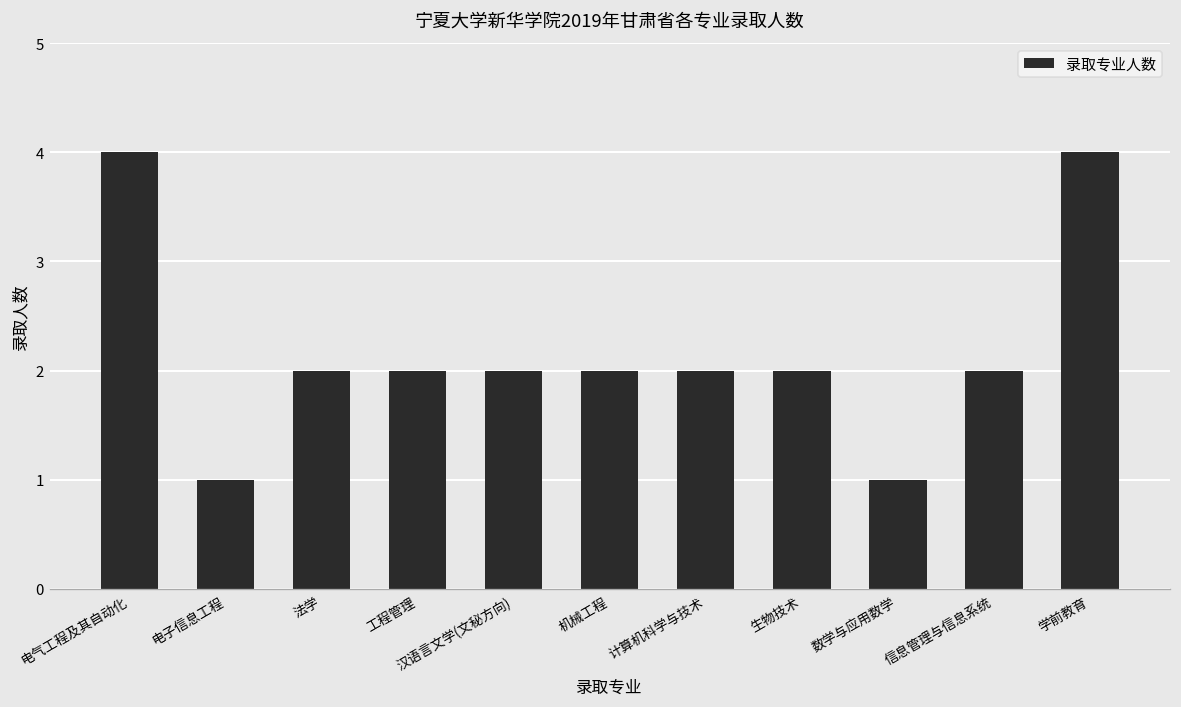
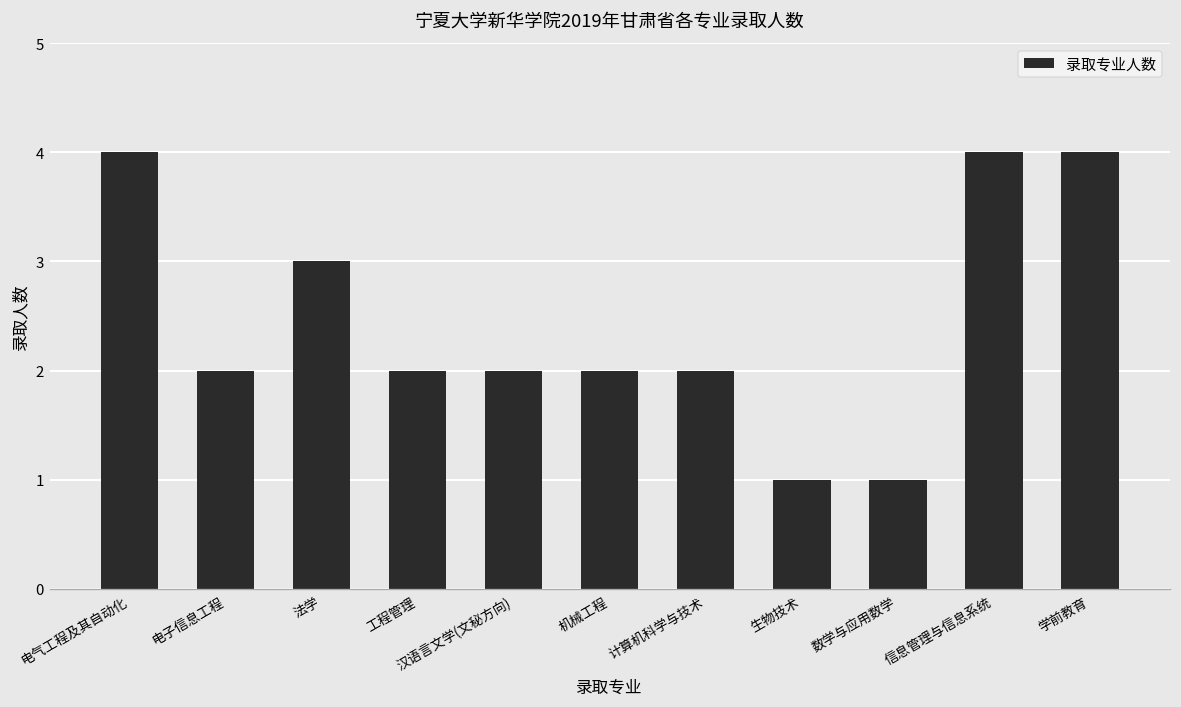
  {
    "电气工程及其自动化": 4,
-   "电子信息工程": 1,
-   "法学": 2,
+   "电子信息工程": 2,
+   "法学": 3,
    "工程管理": 2,
    "汉语言文学(文秘方向)": 2,
    "机械工程": 2,
    "计算机科学与技术": 2,
-   "生物技术": 2,
+   "生物技术": 1,
    "数学与应用数学": 1,
-   "信息管理与信息系统": 2,
+   "信息管理与信息系统": 4,
    "学前教育": 4
  }
